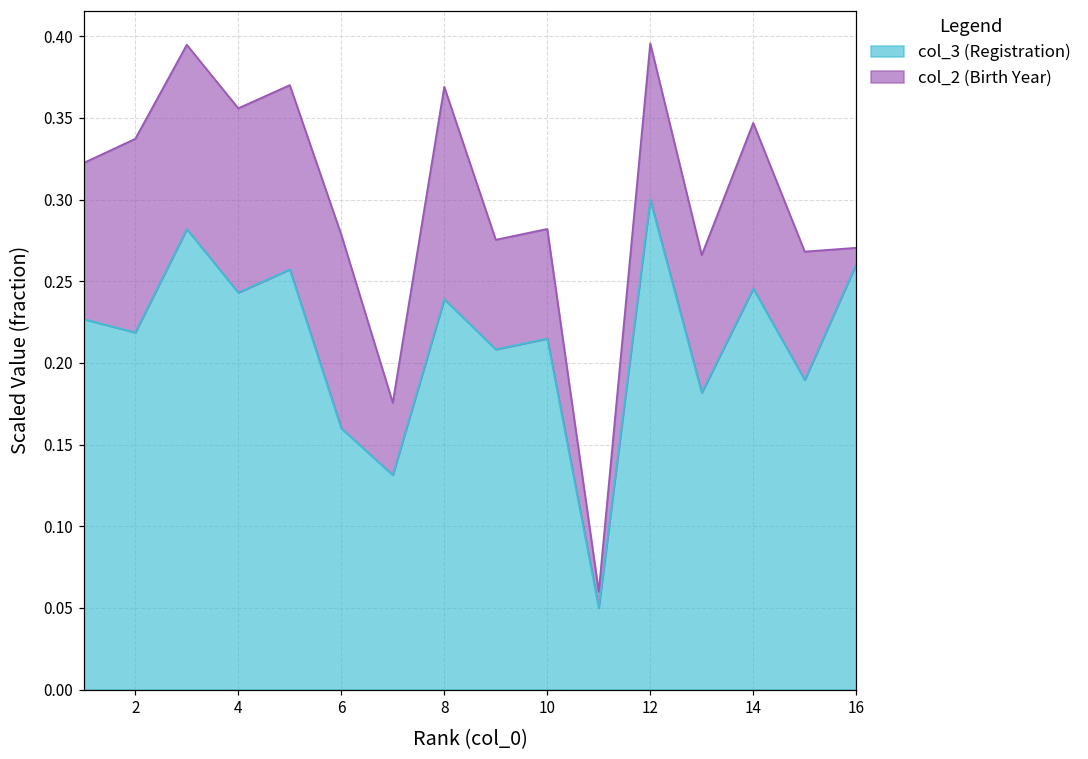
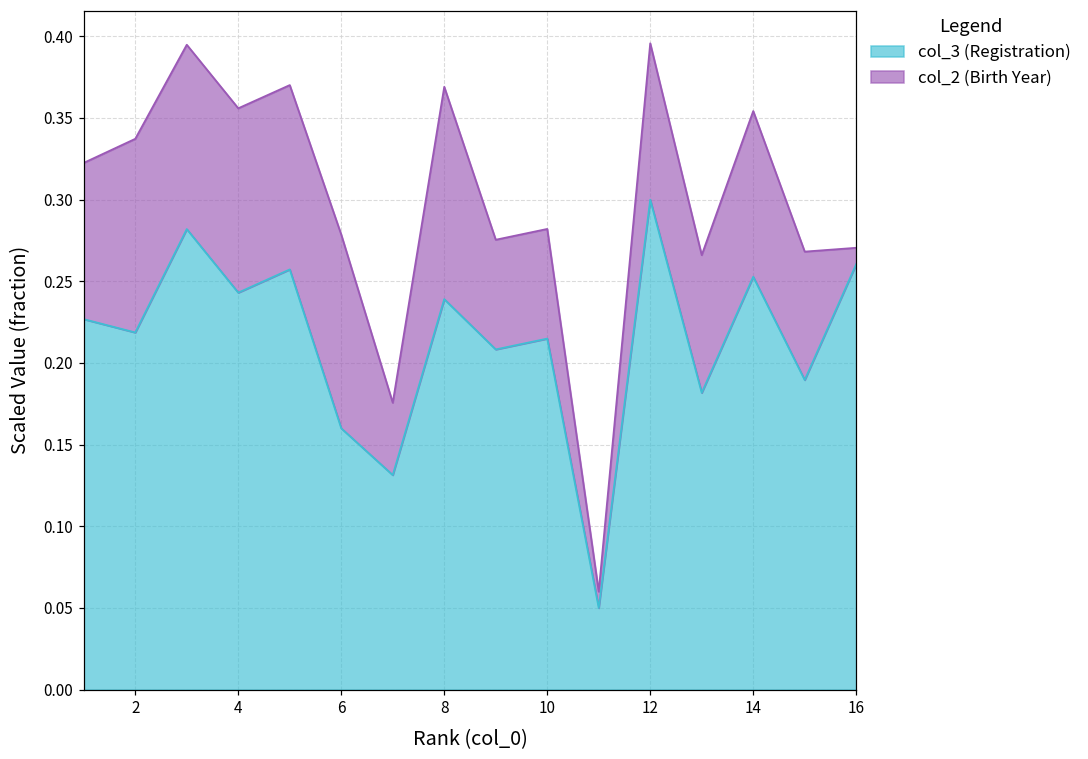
  {
    "col_3 (Registration)": {
      "2": 0.219,
      "4": 0.243,
      "6": 0.160,
      "8": 0.239,
      "10": 0.215,
      "12": 0.300,
-     "14": 0.246,
+     "14": 0.253,
      "16": 0.261
    },
    "col_2 (Birth Year)": {
      "2": 0.119,
      "4": 0.113,
      "6": 0.119,
      "8": 0.130,
      "10": 0.067,
      "12": 0.096,
      "14": 0.101,
      "16": 0.010
    }
  }
